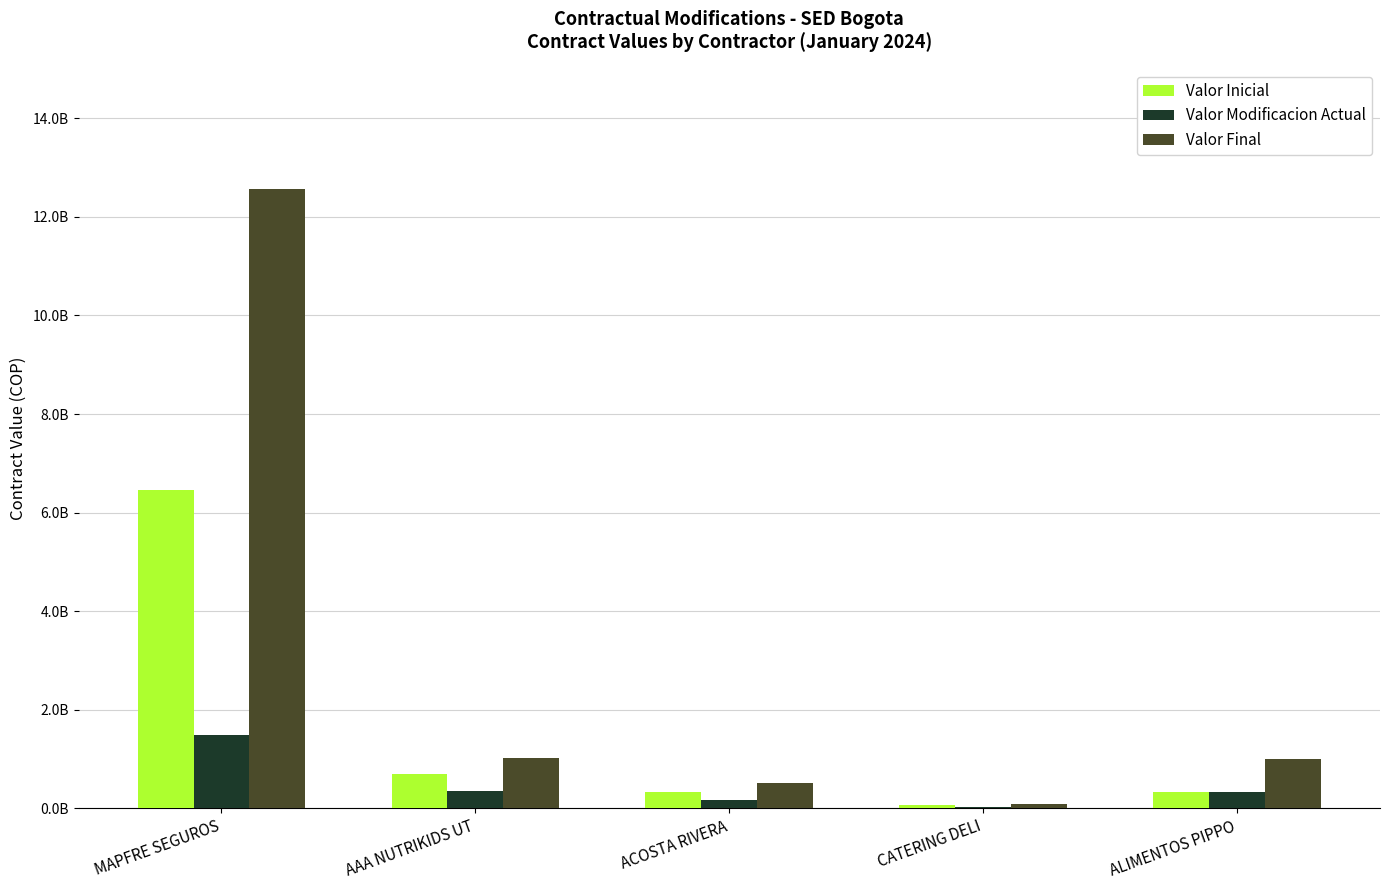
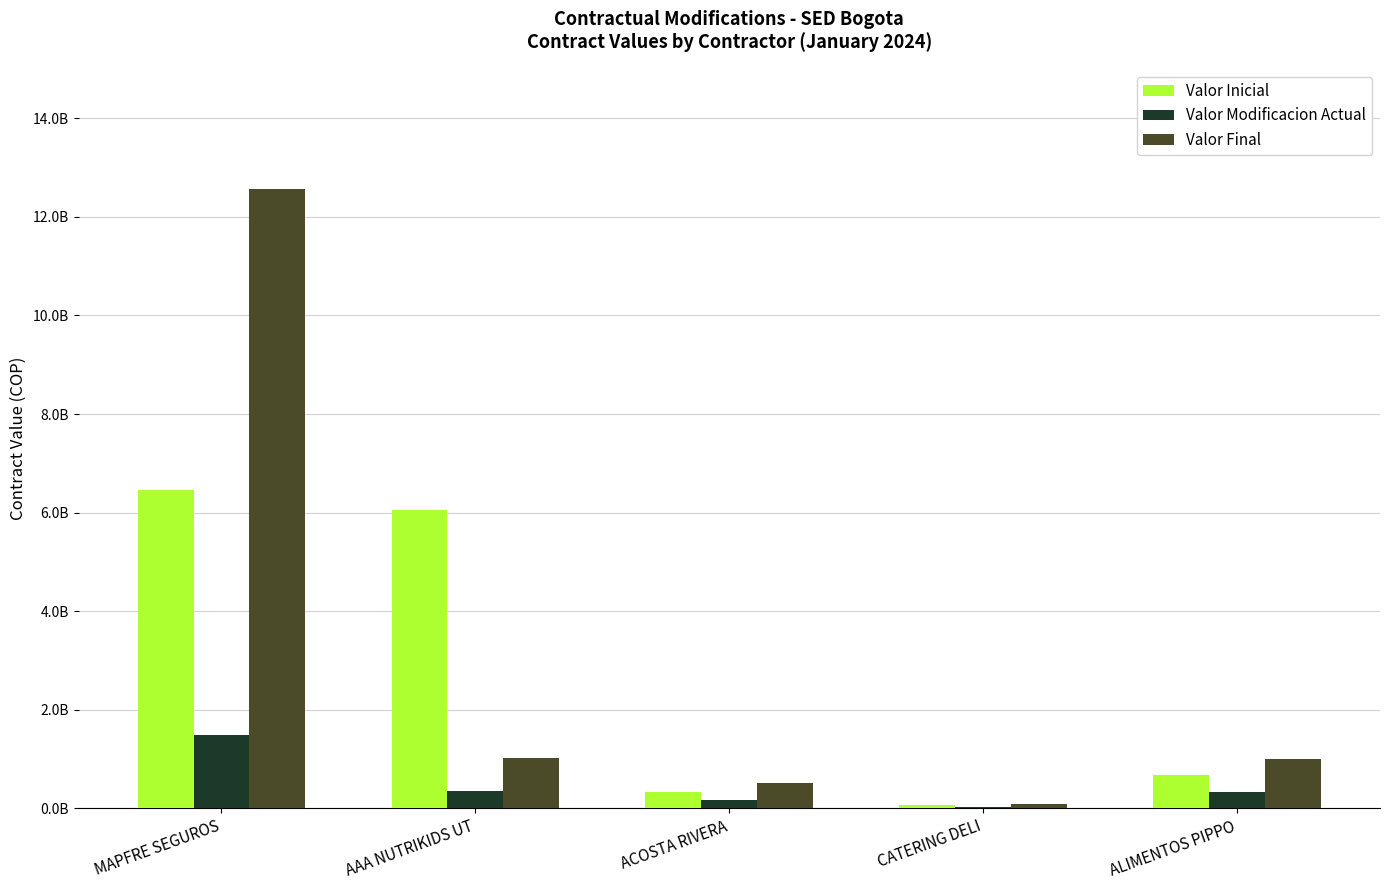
  {
    "Valor Inicial": {
      "MAPFRE SEGUROS": 6400000000,
-     "AAA NUTRIKIDS UT": 700000000,
+     "AAA NUTRIKIDS UT": 6100000000,
      "ACOSTA RIVERA": 300000000,
      "CATERING DELI": 100000000,
-     "ALIMENTOS PIPPO": 300000000
+     "ALIMENTOS PIPPO": 700000000
    }
  }
